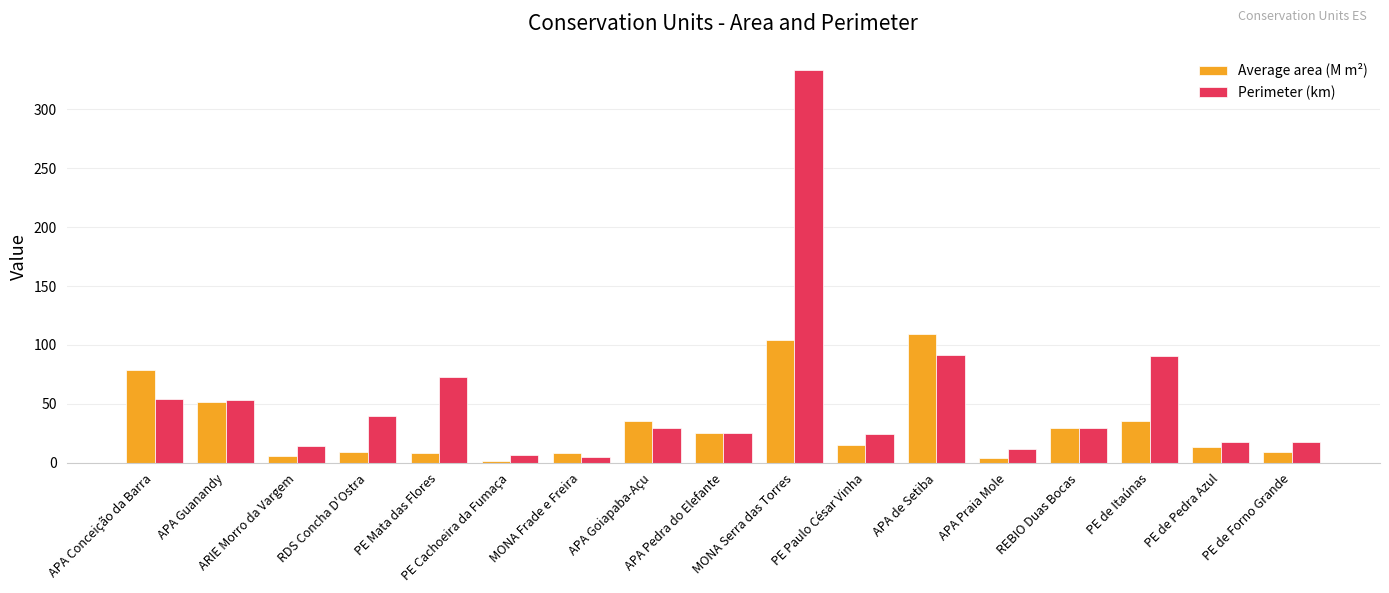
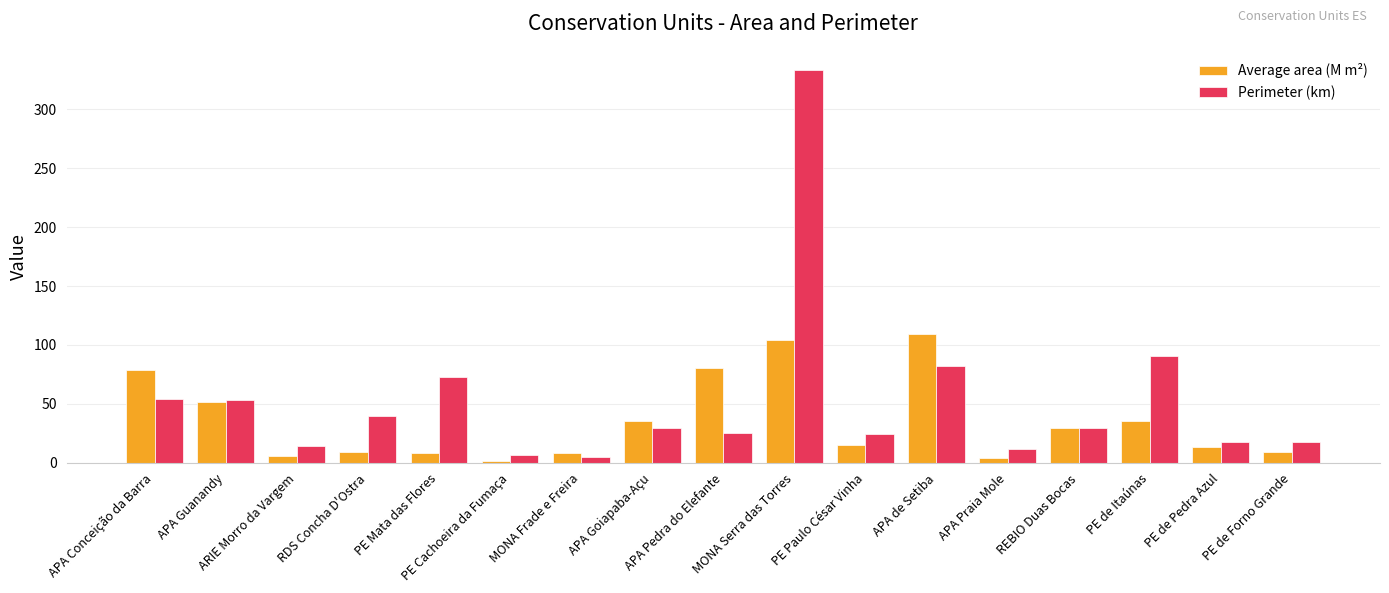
  {
    "Average area (M m²)": {
      "APA Conceição da Barra": 79,
      "APA Guanandy": 52,
      "ARIE Morro da Vargem": 6,
      "RDS Concha D'Ostra": 10,
      "PE Mata das Flores": 8,
      "MONA Frade e Freira": 9,
      "APA Goiapaba-Açu": 35,
-     "APA Pedra do Elefante": 26,
+     "APA Pedra do Elefante": 81,
      "MONA Serra das Torres": 105,
      "PE Paulo César Vinha": 15,
      "APA de Setiba": 110,
      "APA Praia Mole": 4,
      "REBIO Duas Bocas": 30,
      "PE de Itaúnas": 35,
      "PE de Pedra Azul": 14,
      "PE de Forno Grande": 9
    },
    "Perimeter (km)": {
      "APA Conceição da Barra": 54,
      "APA Guanandy": 53,
      "ARIE Morro da Vargem": 14,
      "RDS Concha D'Ostra": 39,
      "PE Mata das Flores": 72,
      "PE Cachoeira da Fumaça": 7,
      "MONA Frade e Freira": 5,
      "APA Goiapaba-Açu": 30,
      "APA Pedra do Elefante": 26,
      "MONA Serra das Torres": 333,
      "PE Paulo César Vinha": 25,
-     "APA de Setiba": 92,
+     "APA de Setiba": 82,
      "APA Praia Mole": 11,
      "REBIO Duas Bocas": 29,
      "PE de Itaúnas": 90,
      "PE de Pedra Azul": 18,
      "PE de Forno Grande": 18
    }
  }
